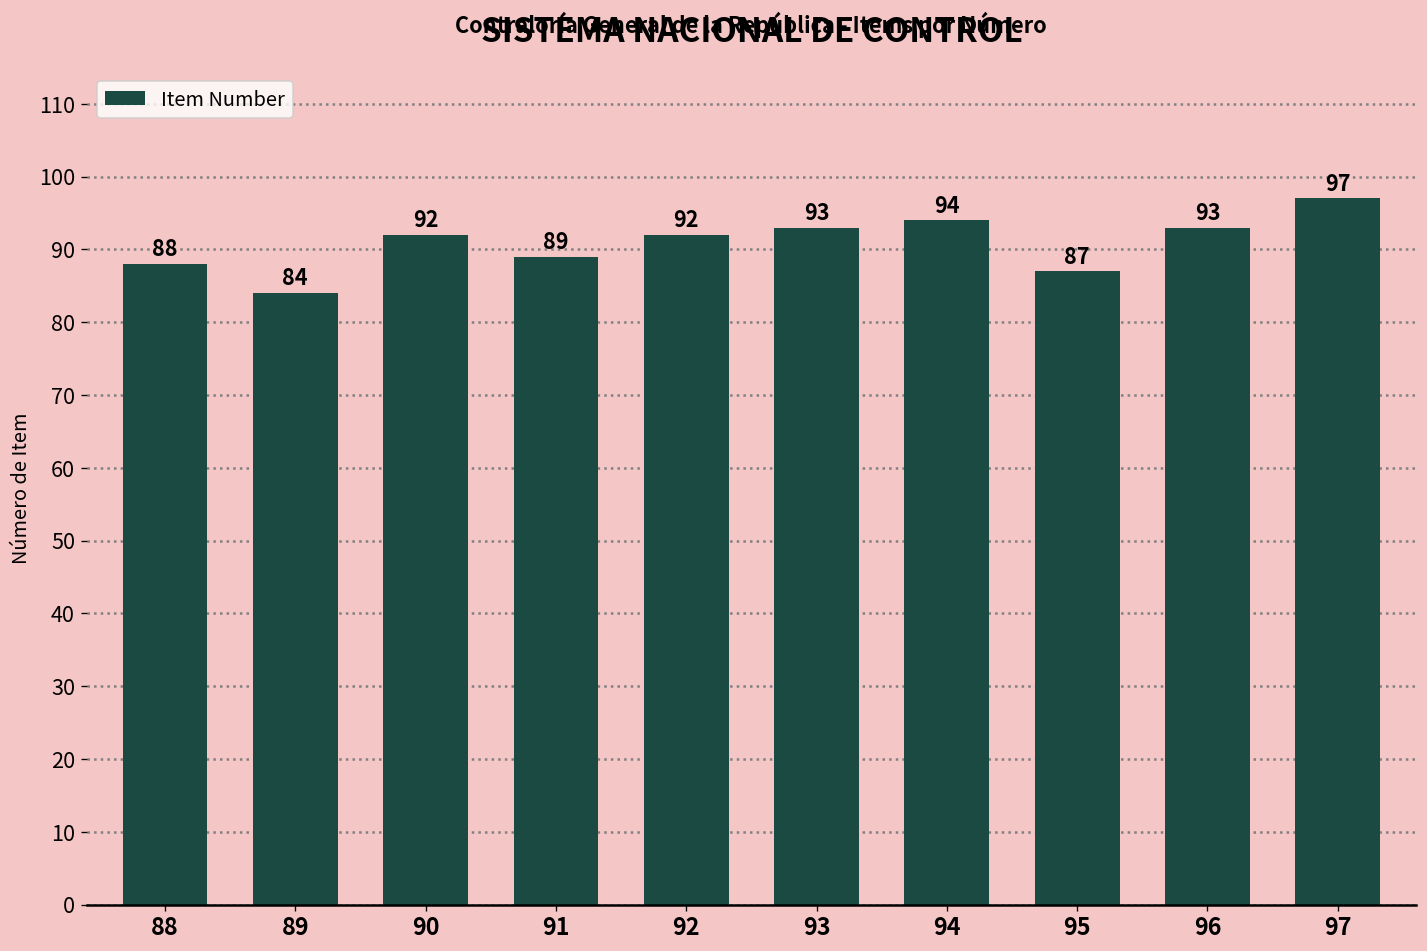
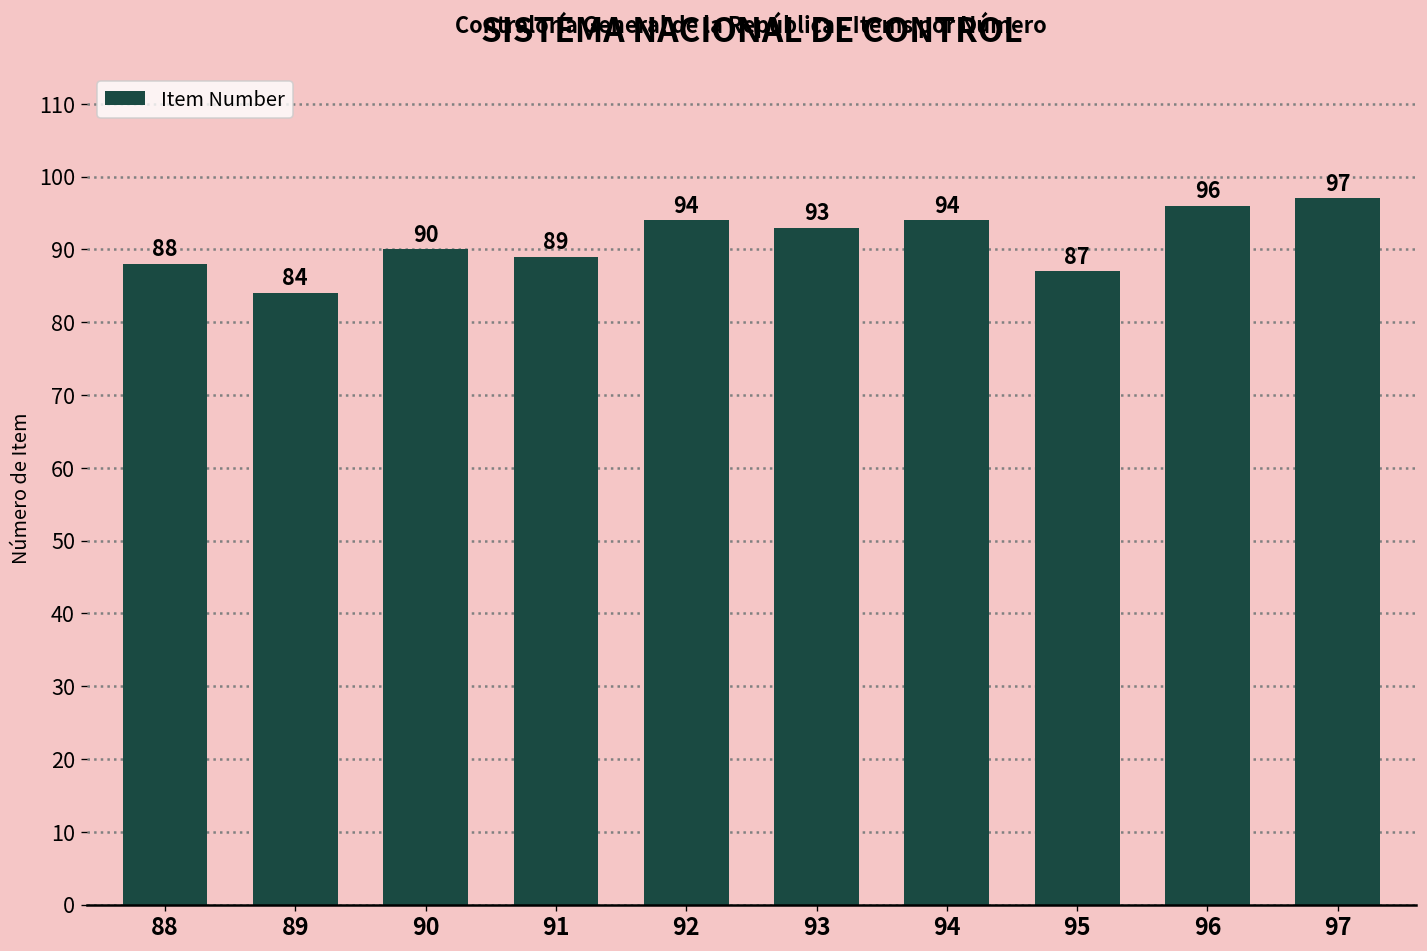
  {
    "88": 88,
    "89": 84,
-   "90": 92,
+   "90": 90,
    "91": 89,
-   "92": 92,
+   "92": 94,
    "93": 93,
    "94": 94,
    "95": 87,
-   "96": 93,
+   "96": 96,
    "97": 97
  }
